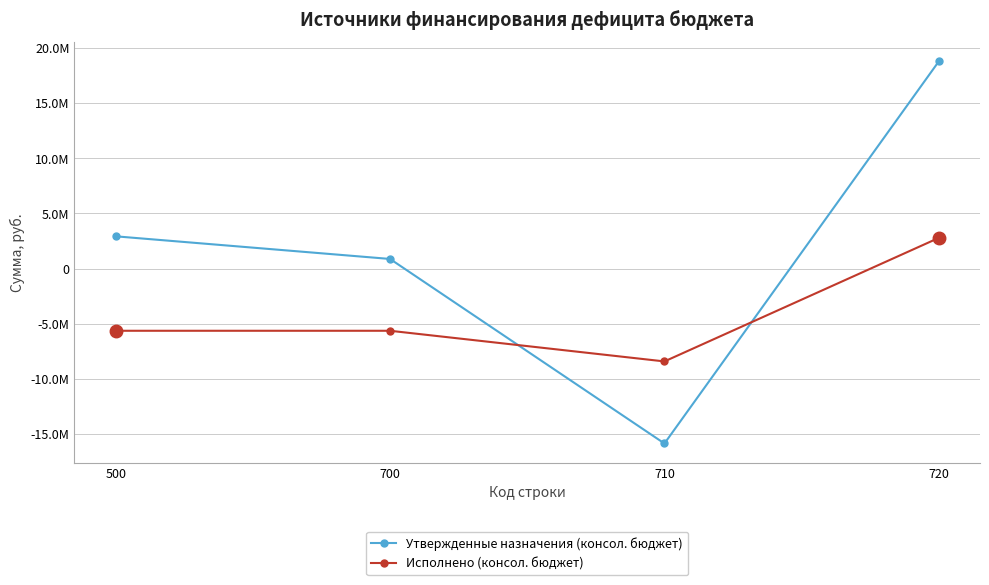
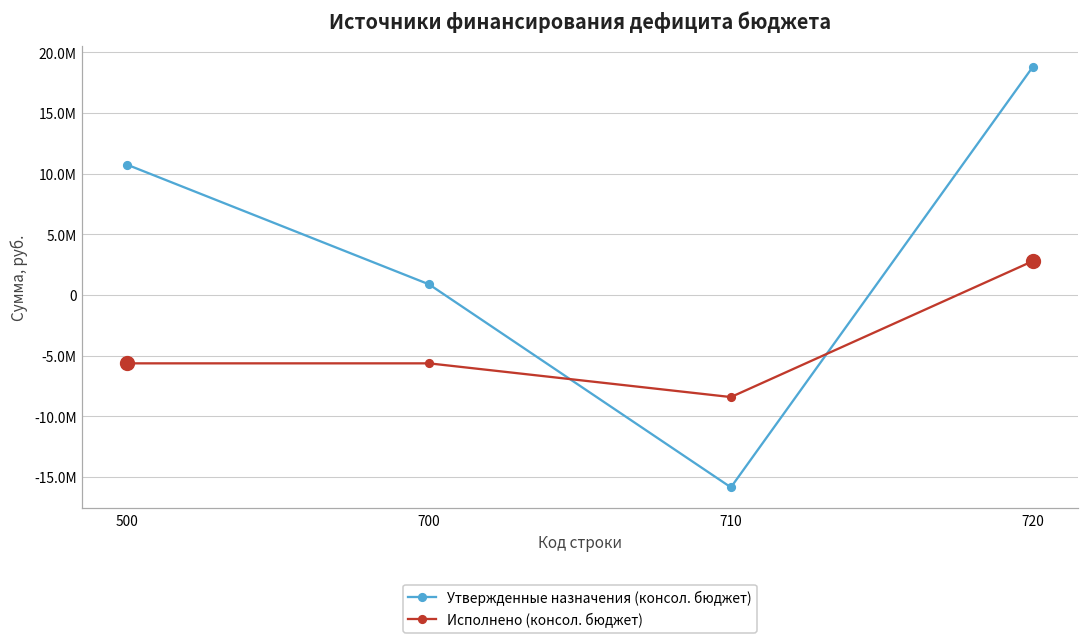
  {
    "Утвержденные назначения (консол. бюджет)": {
-     "500": 2900000,
+     "500": 10700000,
      "700": 900000,
      "710": -15900000,
      "720": 18800000
    }
  }
